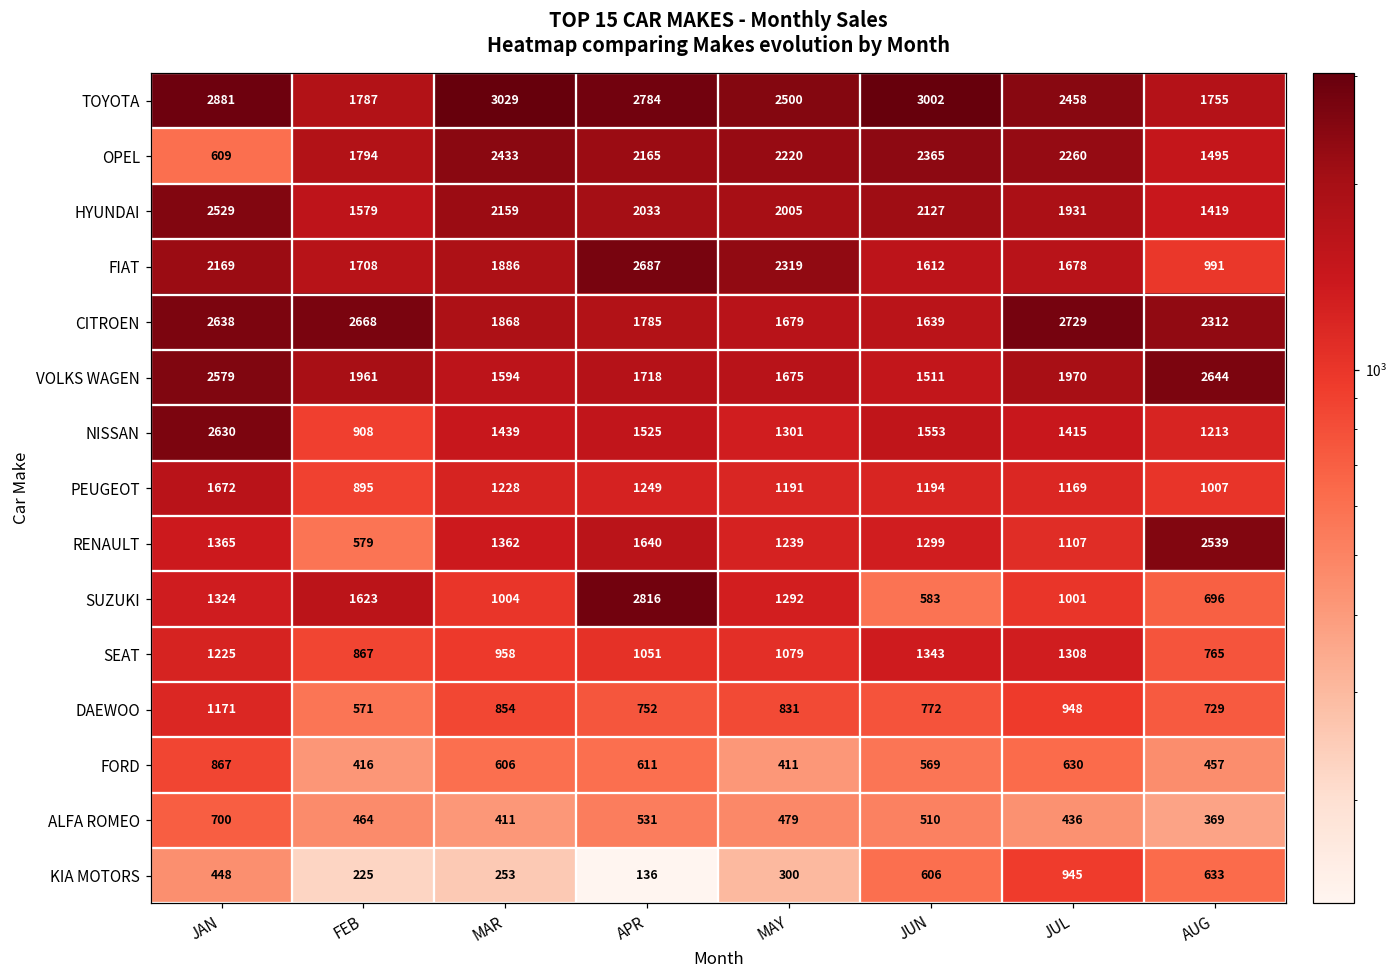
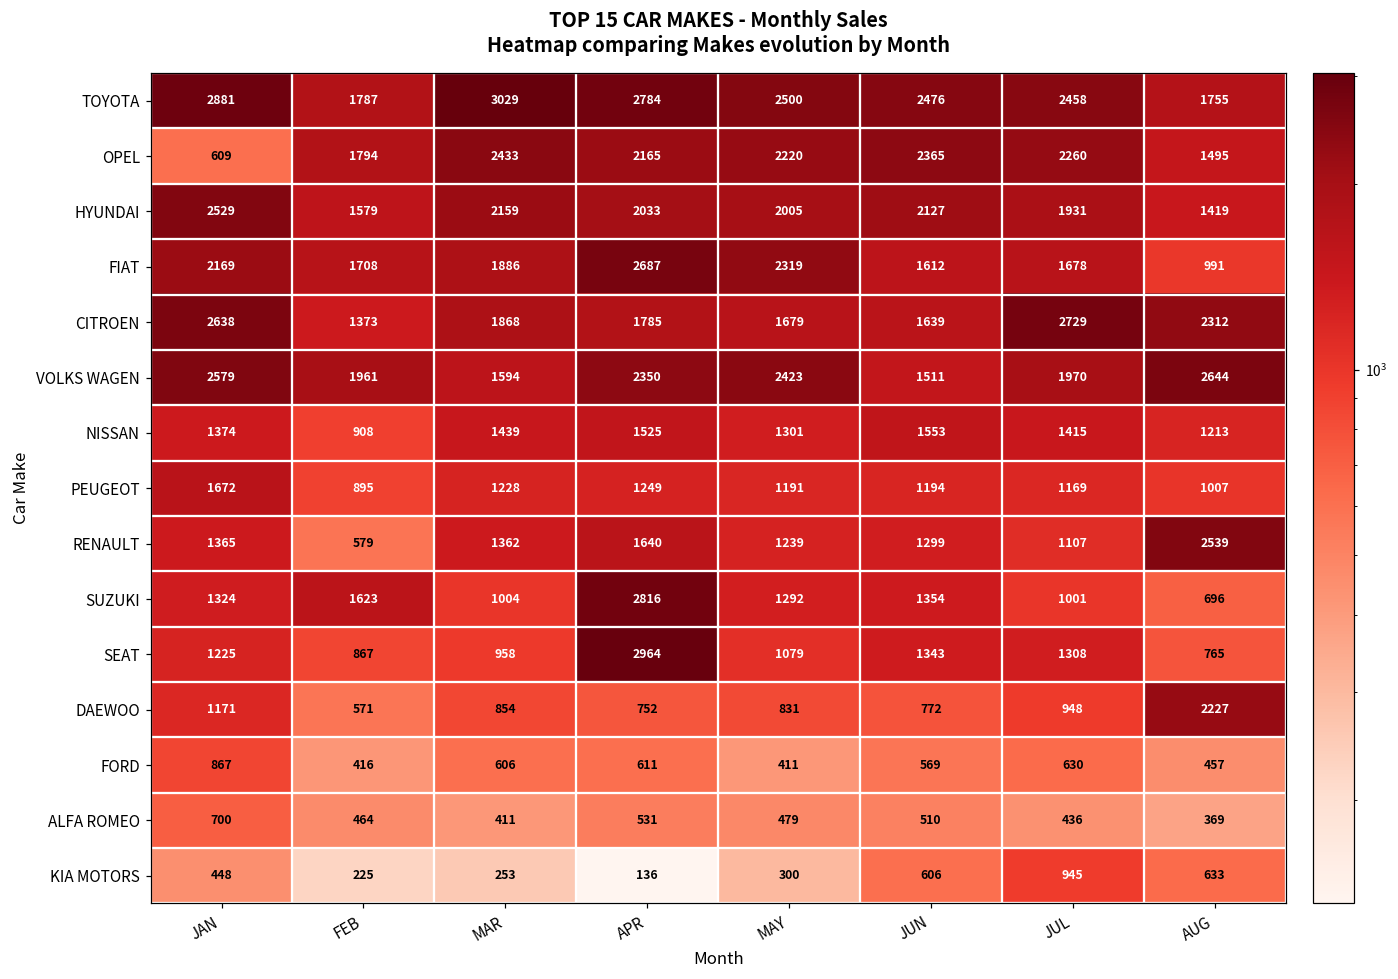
  {
    "TOYOTA": {
      "JAN": 2881,
      "FEB": 1787,
      "MAR": 3029,
      "APR": 2784,
      "MAY": 2500,
-     "JUN": 3002,
+     "JUN": 2476,
      "JUL": 2458,
      "AUG": 1755
    },
    "OPEL": {
      "JAN": 609,
      "FEB": 1794,
      "MAR": 2433,
      "APR": 2165,
      "MAY": 2220,
      "JUN": 2365,
      "JUL": 2260,
      "AUG": 1495
    },
    "HYUNDAI": {
      "JAN": 2529,
      "FEB": 1579,
      "MAR": 2159,
      "APR": 2033,
      "MAY": 2005,
      "JUN": 2127,
      "JUL": 1931,
      "AUG": 1419
    },
    "FIAT": {
      "JAN": 2169,
      "FEB": 1708,
      "MAR": 1886,
      "APR": 2687,
      "MAY": 2319,
      "JUN": 1612,
      "JUL": 1678,
      "AUG": 991
    },
    "CITROEN": {
      "JAN": 2638,
-     "FEB": 2668,
+     "FEB": 1373,
      "MAR": 1868,
      "APR": 1785,
      "MAY": 1679,
      "JUN": 1639,
      "JUL": 2729,
      "AUG": 2312
    },
    "VOLKS WAGEN": {
      "JAN": 2579,
      "FEB": 1961,
      "MAR": 1594,
-     "APR": 1718,
-     "MAY": 1675,
+     "APR": 2350,
+     "MAY": 2423,
      "JUN": 1511,
      "JUL": 1970,
      "AUG": 2644
    },
    "NISSAN": {
-     "JAN": 2630,
+     "JAN": 1374,
      "FEB": 908,
      "MAR": 1439,
      "APR": 1525,
      "MAY": 1301,
      "JUN": 1553,
      "JUL": 1415,
      "AUG": 1213
    },
    "PEUGEOT": {
      "JAN": 1672,
      "FEB": 895,
      "MAR": 1228,
      "APR": 1249,
      "MAY": 1191,
      "JUN": 1194,
      "JUL": 1169,
      "AUG": 1007
    },
    "RENAULT": {
      "JAN": 1365,
      "FEB": 579,
      "MAR": 1362,
      "APR": 1640,
      "MAY": 1239,
      "JUN": 1299,
      "JUL": 1107,
      "AUG": 2539
    },
    "SUZUKI": {
      "JAN": 1324,
      "FEB": 1623,
      "MAR": 1004,
      "APR": 2816,
      "MAY": 1292,
-     "JUN": 583,
+     "JUN": 1354,
      "JUL": 1001,
      "AUG": 696
    },
    "SEAT": {
      "JAN": 1225,
      "FEB": 867,
      "MAR": 958,
-     "APR": 1051,
+     "APR": 2964,
      "MAY": 1079,
      "JUN": 1343,
      "JUL": 1308,
      "AUG": 765
    },
    "DAEWOO": {
      "JAN": 1171,
      "FEB": 571,
      "MAR": 854,
      "APR": 752,
      "MAY": 831,
      "JUN": 772,
      "JUL": 948,
-     "AUG": 729
+     "AUG": 2227
    },
    "FORD": {
      "JAN": 867,
      "FEB": 416,
      "MAR": 606,
      "APR": 611,
      "MAY": 411,
      "JUN": 569,
      "JUL": 630,
      "AUG": 457
    },
    "ALFA ROMEO": {
      "JAN": 700,
      "FEB": 464,
      "MAR": 411,
      "APR": 531,
      "MAY": 479,
      "JUN": 510,
      "JUL": 436,
      "AUG": 369
    },
    "KIA MOTORS": {
      "JAN": 448,
      "FEB": 225,
      "MAR": 253,
      "APR": 136,
      "MAY": 300,
      "JUN": 606,
      "JUL": 945,
      "AUG": 633
    }
  }
